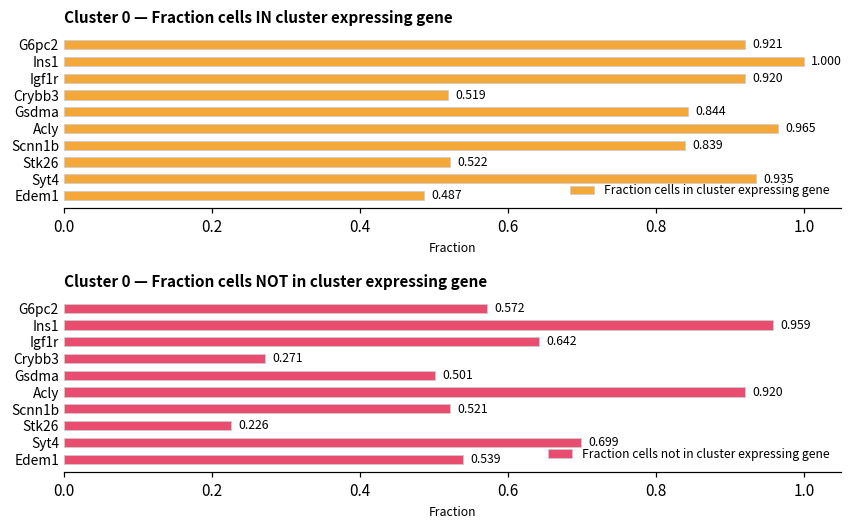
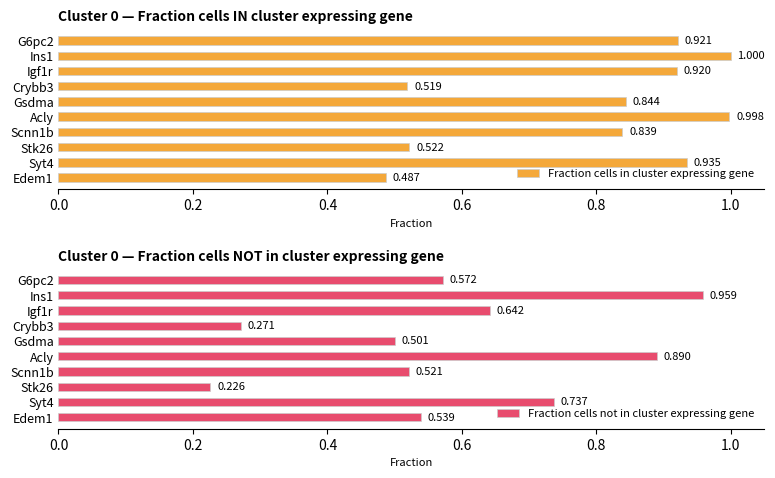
  {
    "Cluster 0 — Fraction cells IN cluster expressing gene": {
      "G6pc2": 0.921,
      "Ins1": 1.000,
      "Igf1r": 0.920,
      "Crybb3": 0.519,
      "Gsdma": 0.844,
-     "Acly": 0.965,
+     "Acly": 0.998,
      "Scnn1b": 0.839,
      "Stk26": 0.522,
      "Syt4": 0.935,
      "Edem1": 0.487
    },
    "Cluster 0 — Fraction cells NOT in cluster expressing gene": {
      "G6pc2": 0.572,
      "Ins1": 0.959,
      "Igf1r": 0.642,
      "Crybb3": 0.271,
      "Gsdma": 0.501,
-     "Acly": 0.920,
+     "Acly": 0.890,
      "Scnn1b": 0.521,
      "Stk26": 0.226,
-     "Syt4": 0.699,
+     "Syt4": 0.737,
      "Edem1": 0.539
    }
  }
